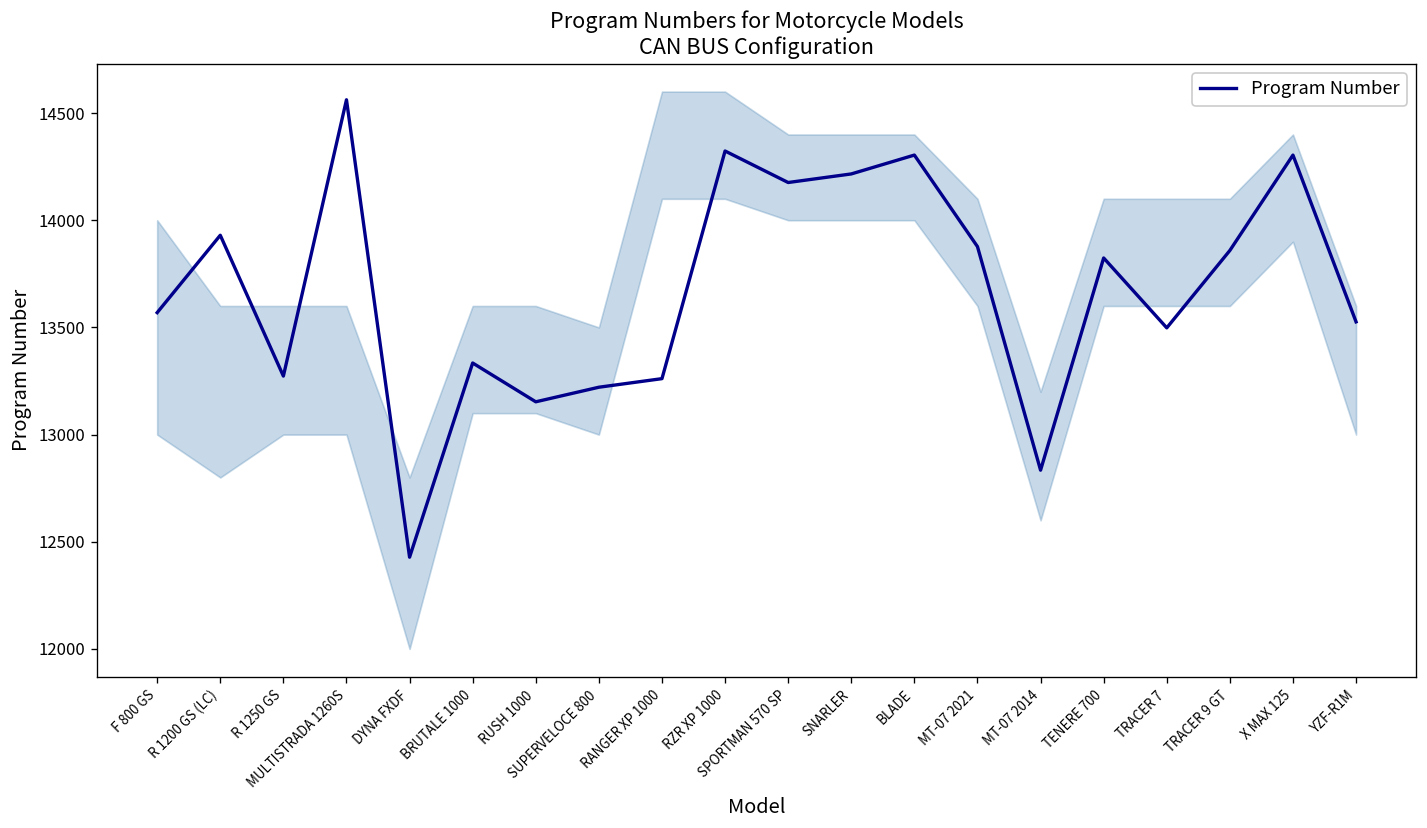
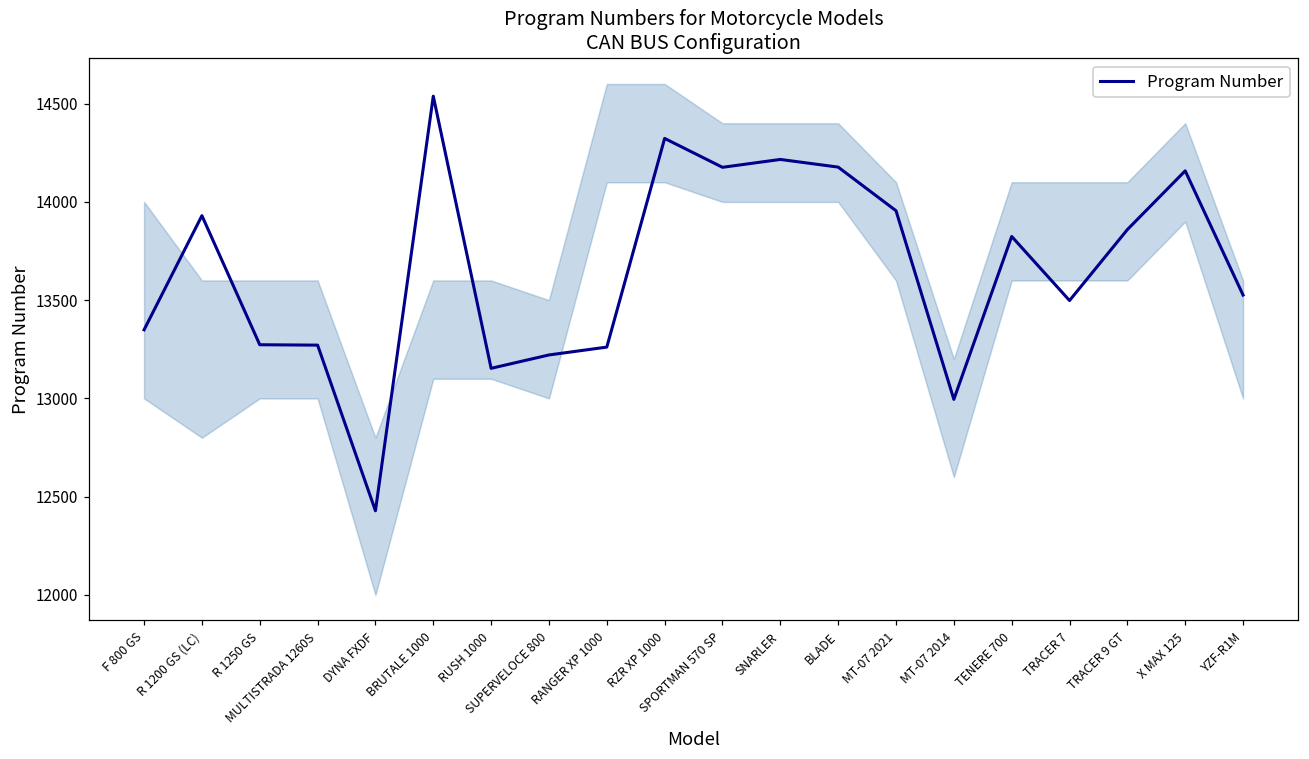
  {
    "Program Number": {
-     "F 800 GS": 13570,
+     "F 800 GS": 13350,
      "R 1200 GS (LC)": 13930,
      "R 1250 GS": 13270,
-     "MULTISTRADA 1260S": 14560,
+     "MULTISTRADA 1260S": 13270,
      "DYNA FXDF": 12430,
-     "BRUTALE 1000": 13330,
+     "BRUTALE 1000": 14540,
      "RUSH 1000": 13150,
      "SUPERVELOCE 800": 13220,
      "RANGER XP 1000": 13260,
      "RZR XP 1000": 14320,
      "SPORTMAN 570 SP": 14180,
      "SNARLER": 14220,
-     "BLADE": 14300,
-     "MT-07 2021": 13880,
-     "MT-07 2014": 12830,
+     "BLADE": 14180,
+     "MT-07 2021": 13960,
+     "MT-07 2014": 13000,
      "TENERE 700": 13820,
      "TRACER 7": 13500,
      "TRACER 9 GT": 13860,
-     "X MAX 125": 14300,
+     "X MAX 125": 14160,
      "YZF-R1M": 13530
    }
  }
